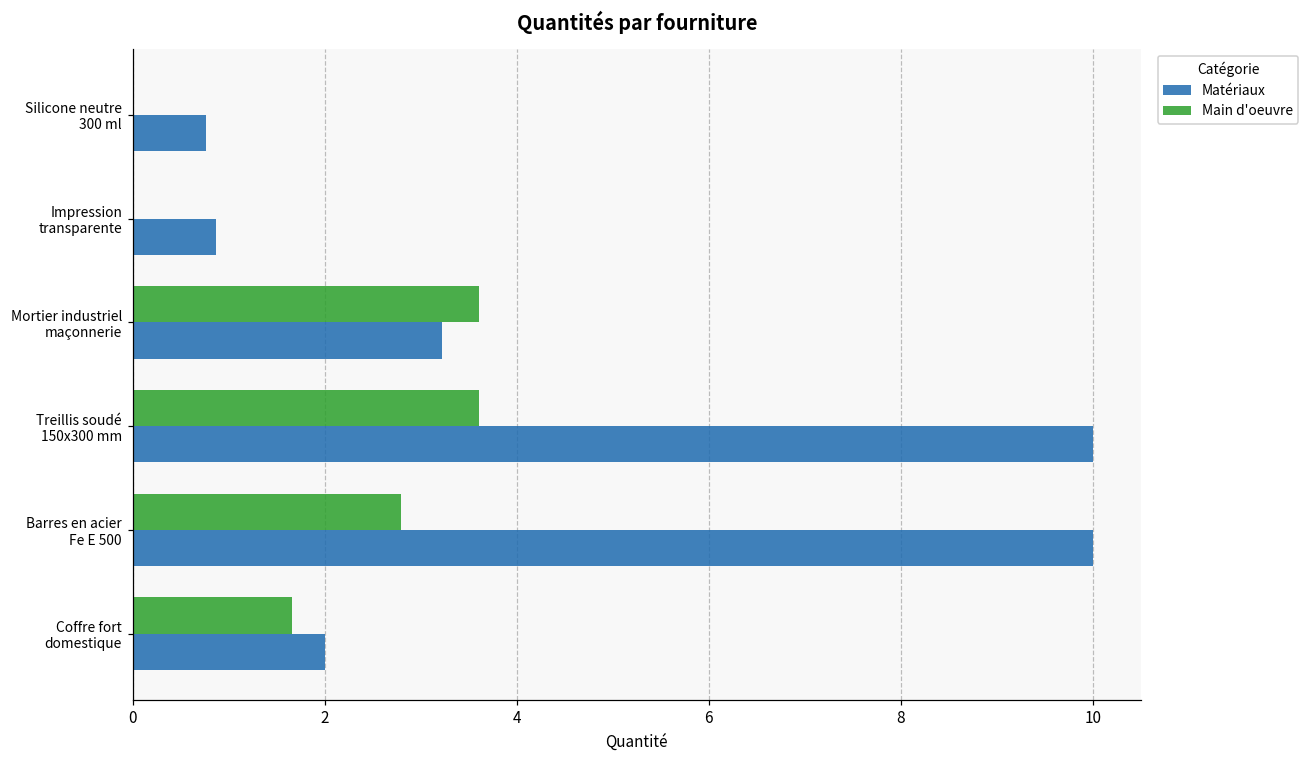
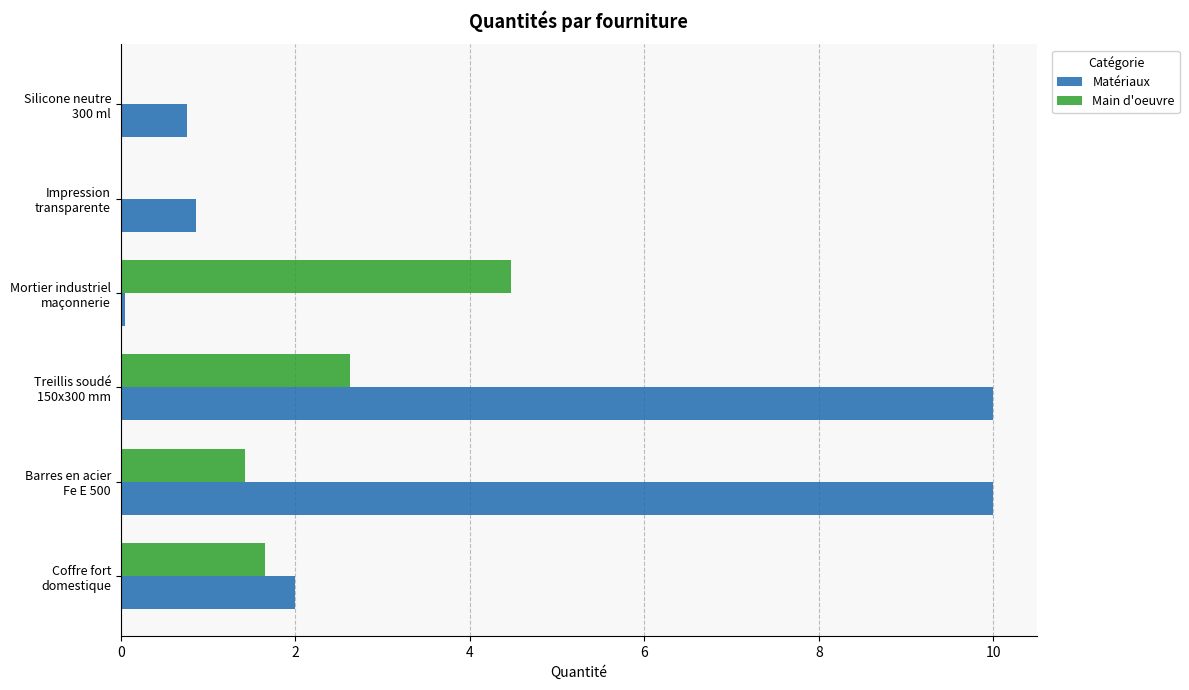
  {
    "Matériaux": {
      "Silicone neutre 300 ml": 0.8,
      "Impression transparente": 0.9,
-     "Mortier industriel maçonnerie": 3.2,
+     "Mortier industriel maçonnerie": 0.1,
      "Treillis soudé 150x300 mm": 10.0,
      "Barres en acier Fe E 500": 10.0,
      "Coffre fort domestique": 2.0
    },
    "Main d'oeuvre": {
      "Silicone neutre 300 ml": 0.0,
      "Impression transparente": 0.0,
-     "Mortier industriel maçonnerie": 3.6,
-     "Treillis soudé 150x300 mm": 3.6,
-     "Barres en acier Fe E 500": 2.8,
+     "Mortier industriel maçonnerie": 4.5,
+     "Treillis soudé 150x300 mm": 2.6,
+     "Barres en acier Fe E 500": 1.4,
      "Coffre fort domestique": 1.7
    }
  }
